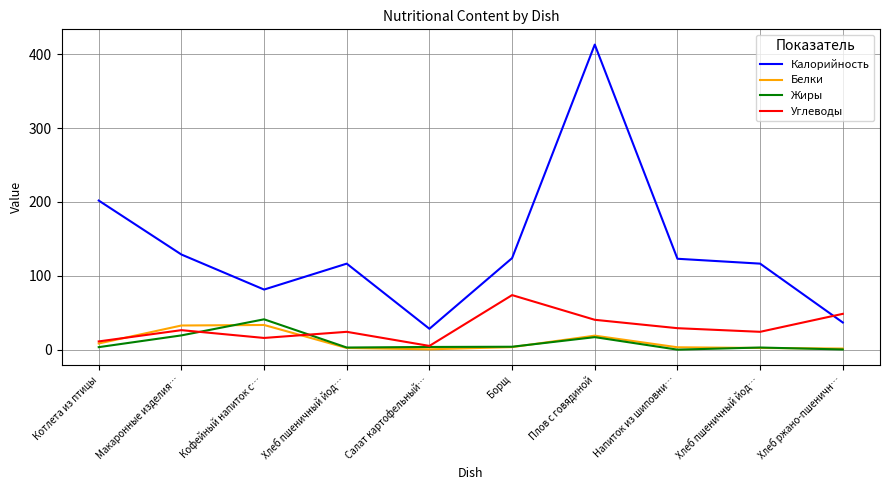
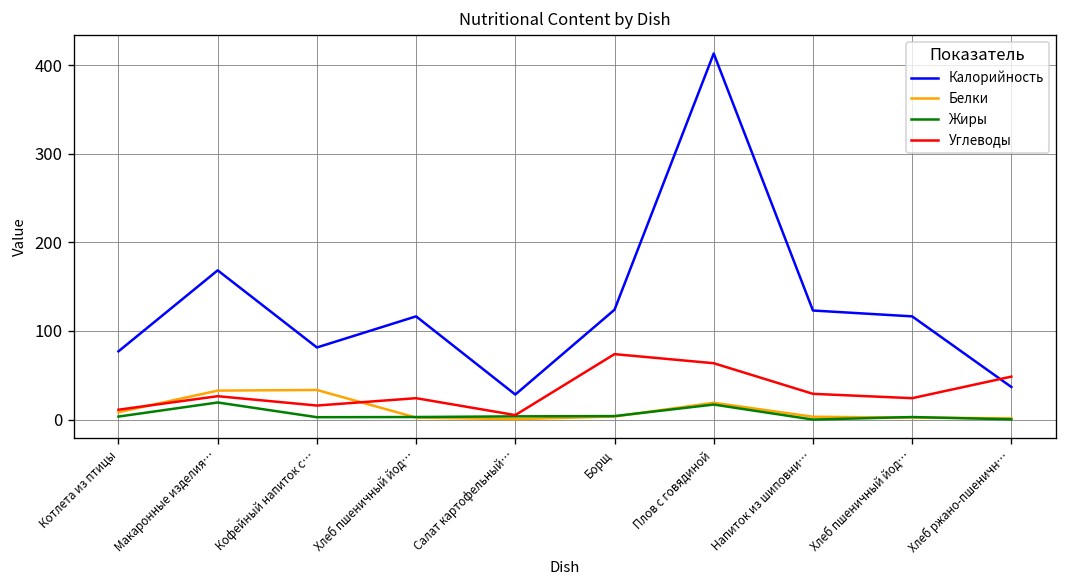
  {
    "Калорийность": {
-     "Котлета из птицы": 200,
-     "Макаронные изделия…": 130,
+     "Котлета из птицы": 80,
+     "Макаронные изделия…": 170,
      "Кофейный напиток с…": 80,
      "Салат картофельный…": 30,
      "Борщ": 120,
      "Плов с говядиной": 410,
      "Напиток из шиповни…": 120,
      "Хлеб ржано-пшеничн…": 40
    },
    "Белки": {
      "Макаронные изделия…": 30,
      "Кофейный напиток с…": 30
    },
    "Жиры": {
      "Котлета из птицы": 0,
      "Макаронные изделия…": 20,
-     "Кофейный напиток с…": 40
+     "Кофейный напиток с…": 0
    },
    "Углеводы": {
      "Макаронные изделия…": 30,
      "Кофейный напиток с…": 20,
      "Борщ": 70,
-     "Плов с говядиной": 40,
+     "Плов с говядиной": 60,
      "Напиток из шиповни…": 30,
      "Хлеб ржано-пшеничн…": 50
    }
  }
